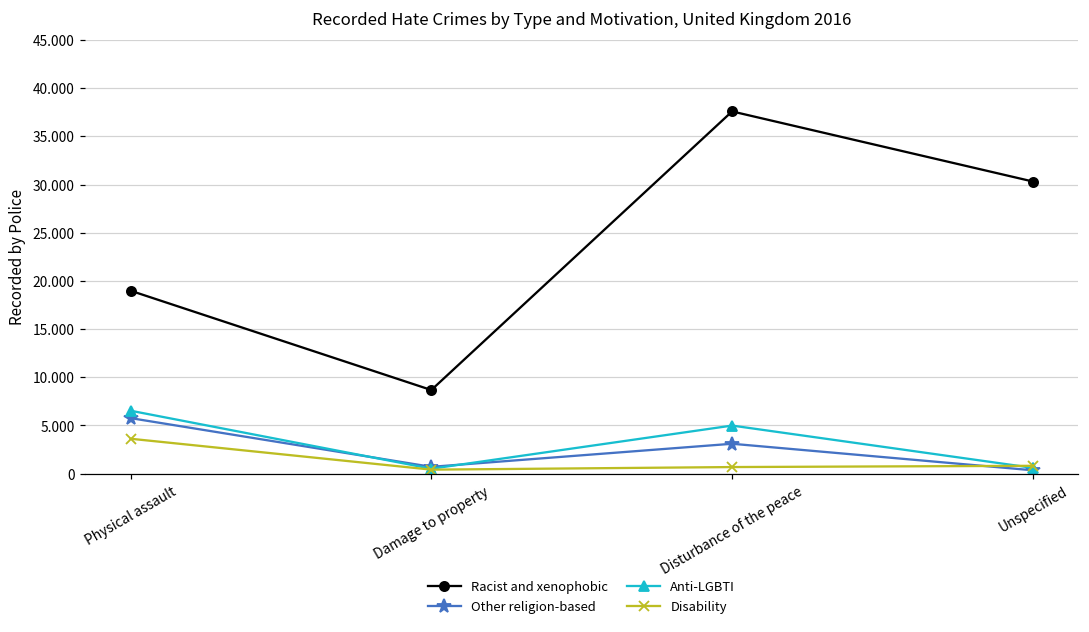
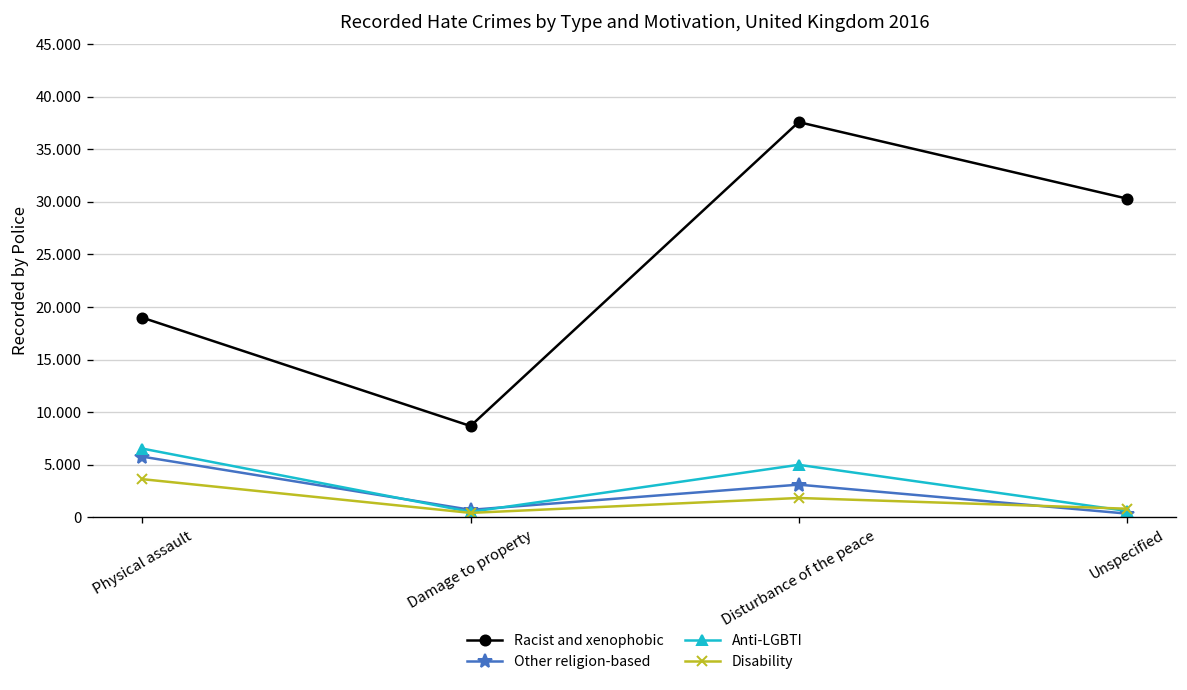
  {
    "Racist and xenophobic": {
      "Physical assault": 19,
      "Damage to property": 9,
      "Disturbance of the peace": 38,
      "Unspecified": 30
    },
    "Other religion-based": {
      "Physical assault": 6,
      "Disturbance of the peace": 3
    },
    "Anti-LGBTI": {
      "Physical assault": 7,
      "Disturbance of the peace": 5
    },
    "Disability": {
      "Physical assault": 4,
-     "Disturbance of the peace": 1
+     "Disturbance of the peace": 2
    }
  }
